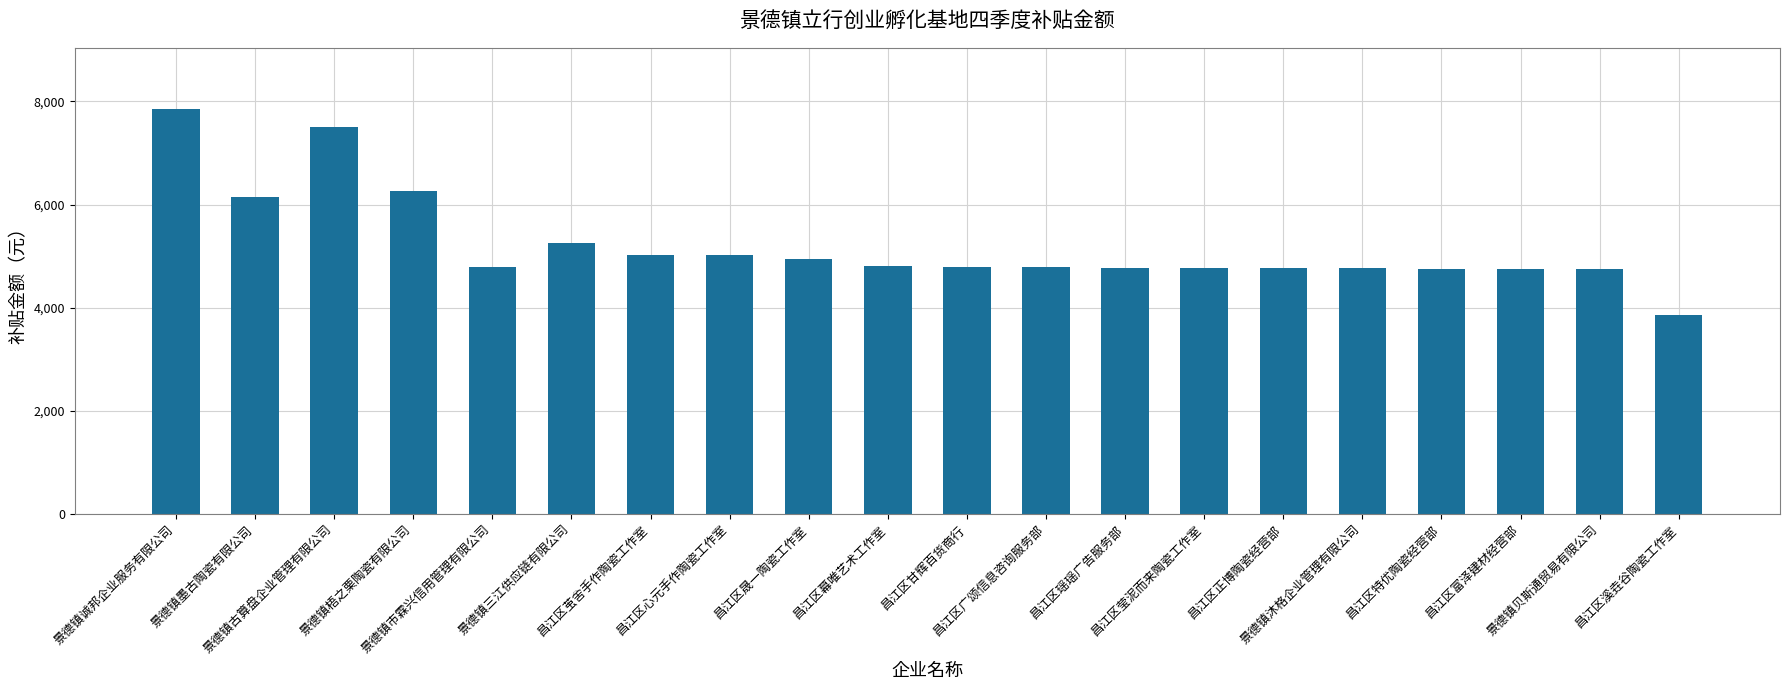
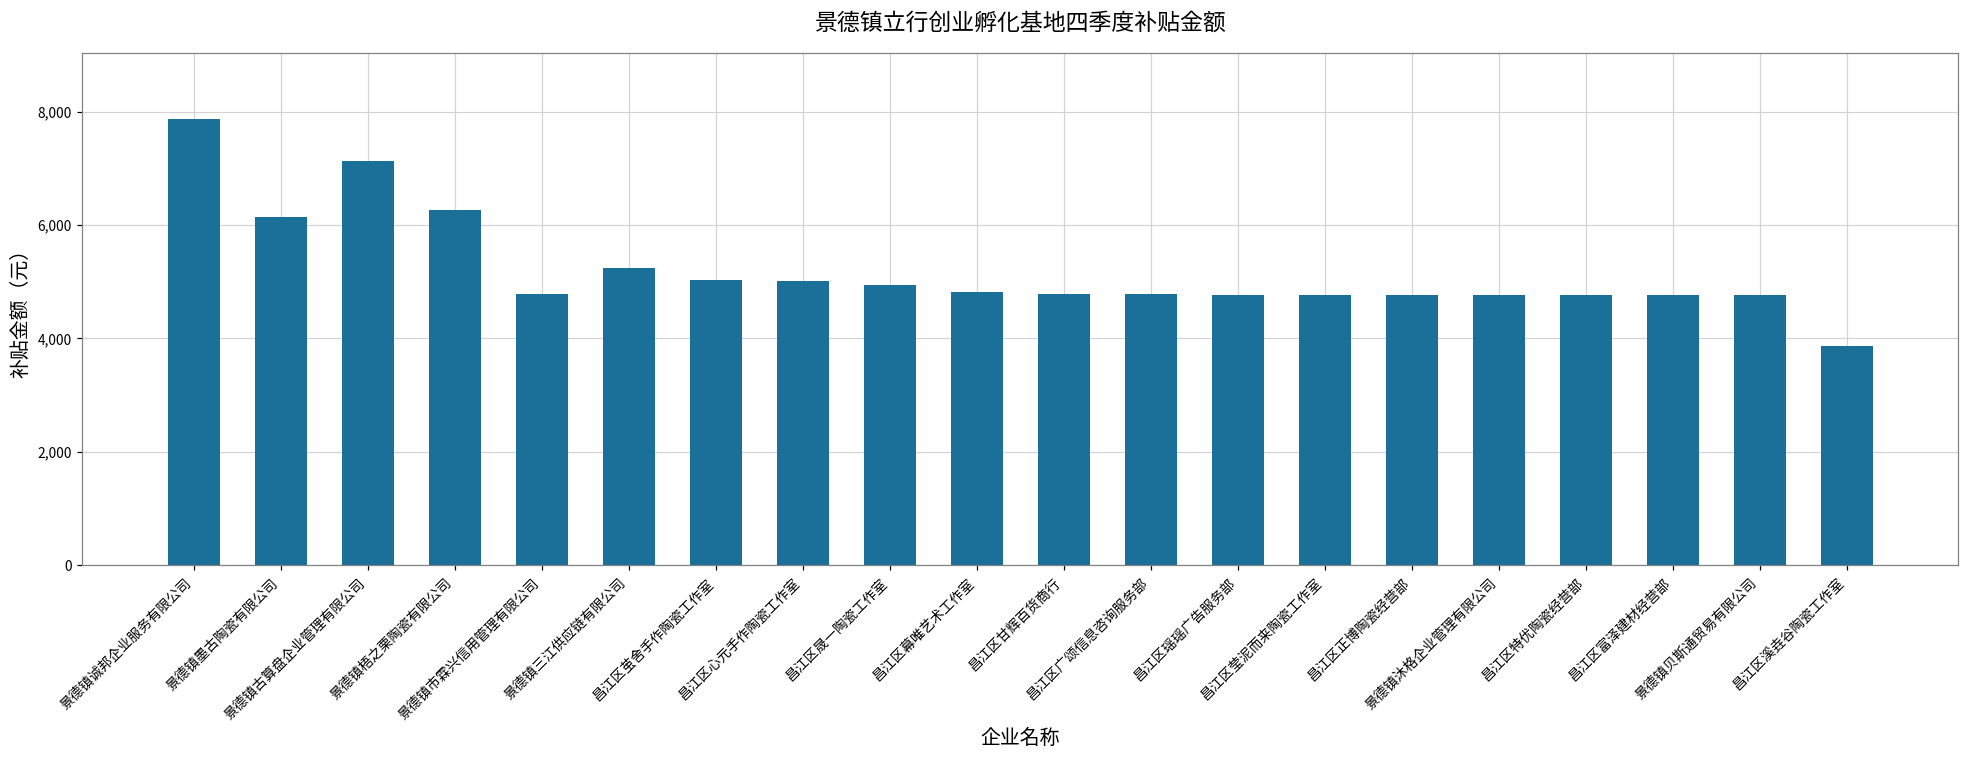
  {
    "景德镇诚邦企业服务有限公司": "7,900",
    "景德镇墨古陶瓷有限公司": "6,100",
-   "景德镇古算盘企业管理有限公司": "7,500",
+   "景德镇古算盘企业管理有限公司": "7,100",
    "景德镇梧之栗陶瓷有限公司": "6,300",
    "景德镇市霖兴信用管理有限公司": "4,800",
    "景德镇三江供应链有限公司": "5,200",
    "昌江区茧舍手作陶瓷工作室": "5,000",
    "昌江区心元手作陶瓷工作室": "5,000",
    "昌江区晟一陶瓷工作室": "4,900",
    "昌江区幕唯艺术工作室": "4,800",
    "昌江区甘辉百货商行": "4,800",
    "昌江区广颂信息咨询服务部": "4,800",
    "昌江区瑶瑶广告服务部": "4,800",
    "昌江区莹泥而来陶瓷工作室": "4,800",
    "昌江区正博陶瓷经营部": "4,800",
    "景德镇沐格企业管理有限公司": "4,800",
    "昌江区特优陶瓷经营部": "4,800",
    "昌江区富泽建材经营部": "4,800",
    "景德镇贝斯通贸易有限公司": "4,800",
    "昌江区溪垚谷陶瓷工作室": "3,900"
  }
